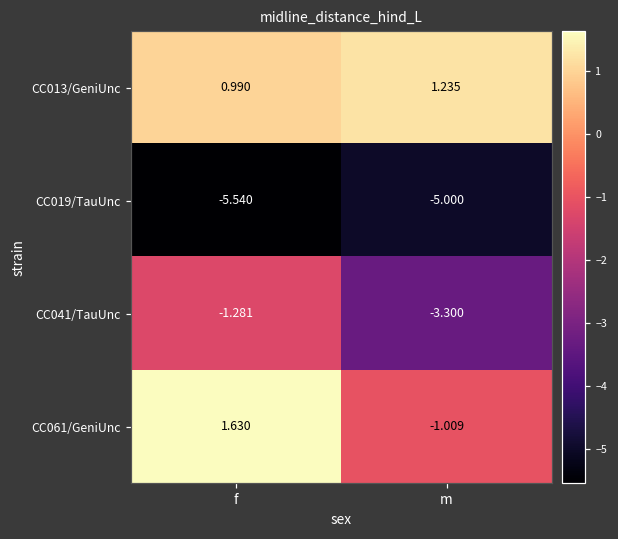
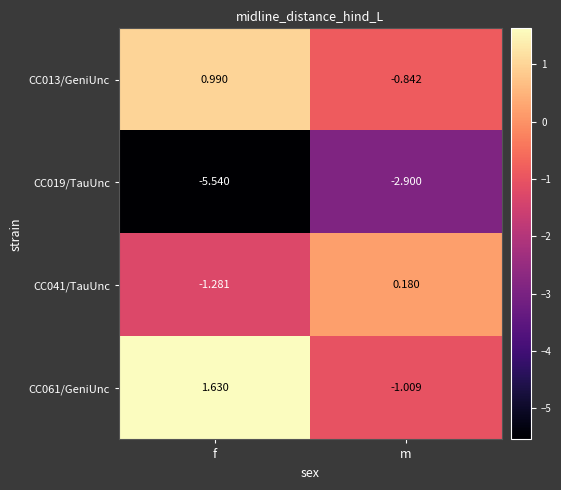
  {
    "CC013/GeniUnc": {
      "f": 0.990,
-     "m": 1.235
+     "m": -0.842
    },
    "CC019/TauUnc": {
      "f": -5.540,
-     "m": -5.000
+     "m": -2.900
    },
    "CC041/TauUnc": {
      "f": -1.281,
-     "m": -3.300
+     "m": 0.180
    },
    "CC061/GeniUnc": {
      "f": 1.630,
      "m": -1.009
    }
  }
